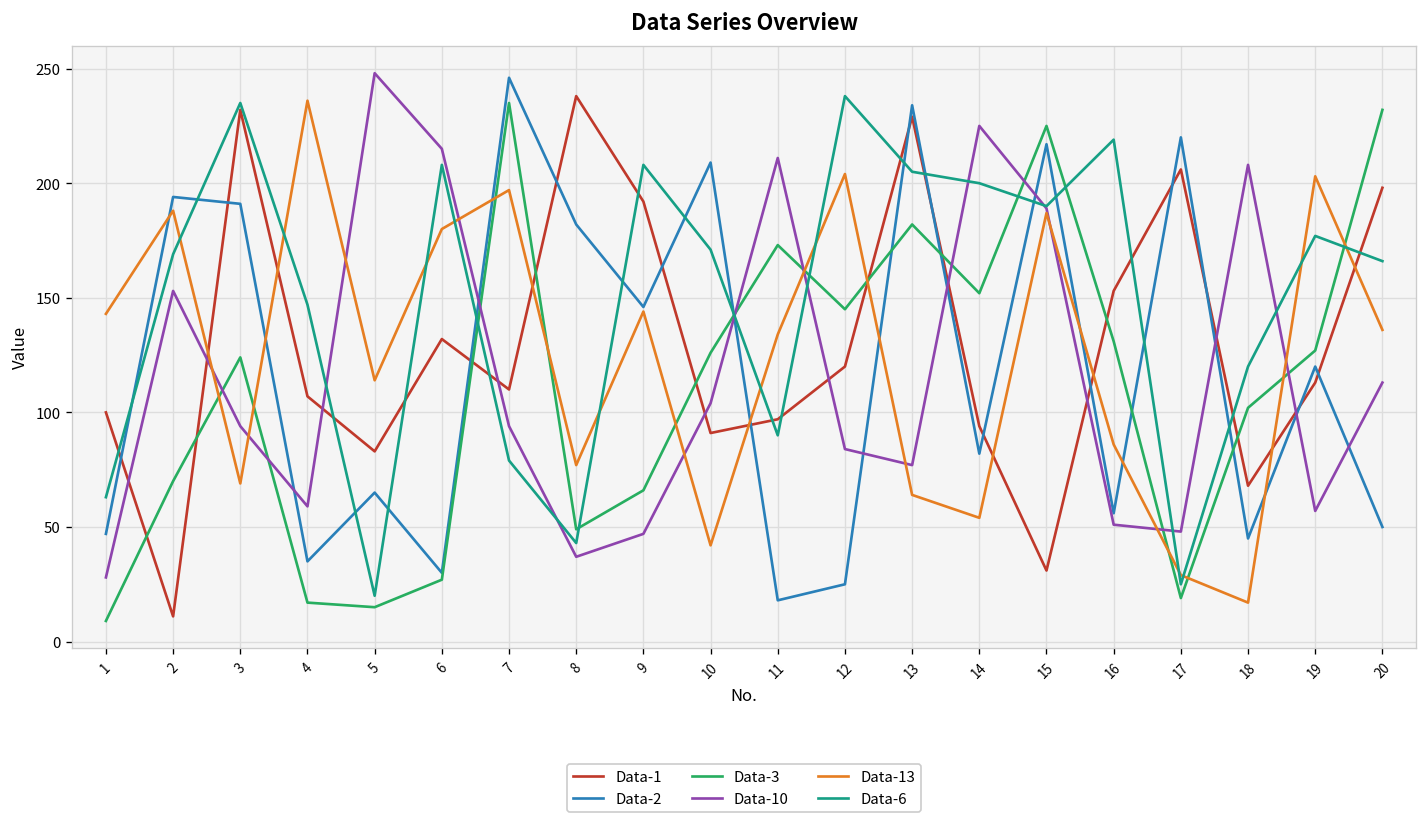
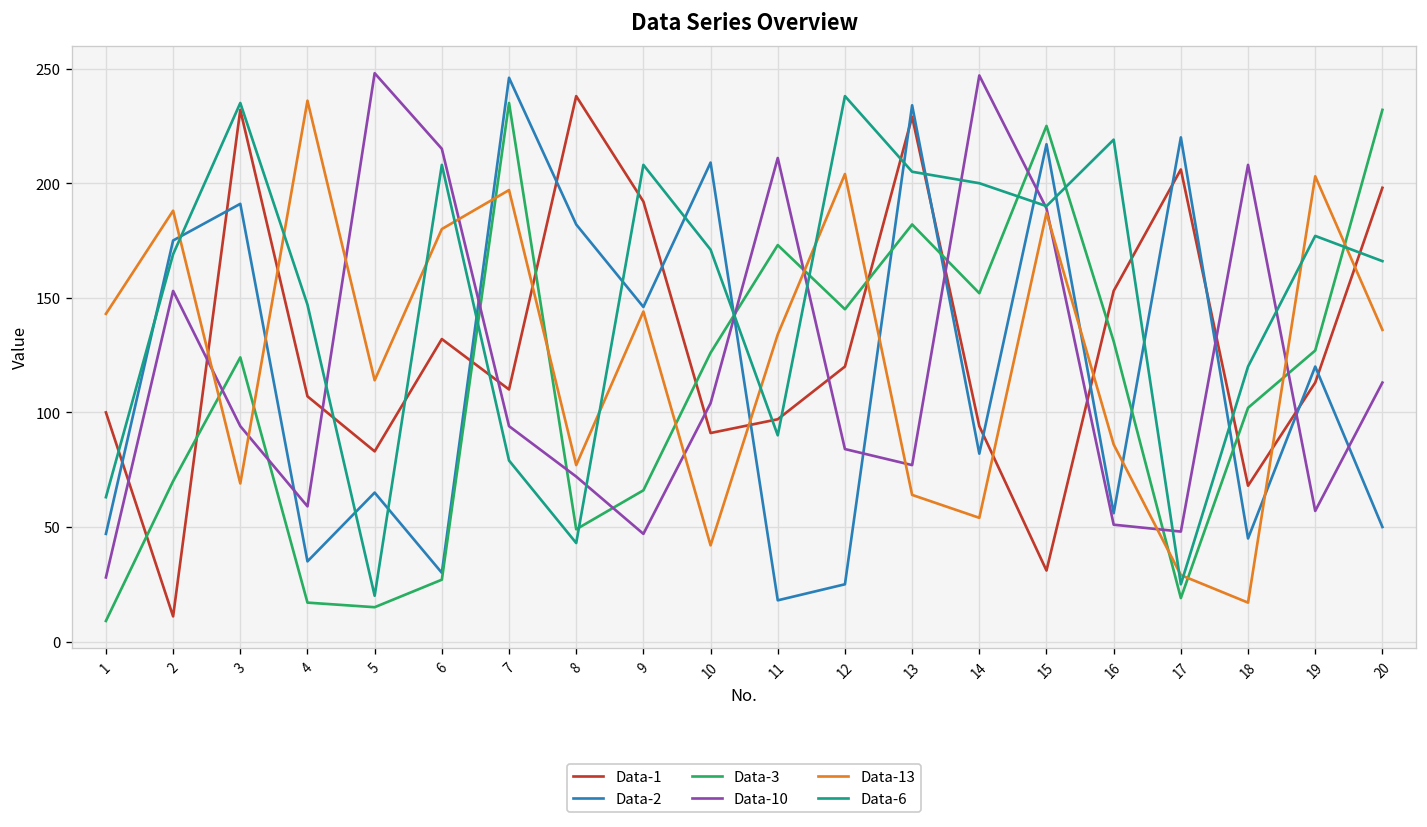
  {
    "Data-1": {
      "1": 100,
      "2": 11,
      "3": 232,
      "4": 107,
      "5": 83,
      "6": 132,
      "7": 110,
      "8": 238,
      "9": 192,
      "10": 91,
      "11": 97,
      "12": 120,
      "13": 229,
      "14": 94,
      "15": 31,
      "16": 153,
      "17": 206,
      "18": 68,
      "19": 113,
      "20": 198
    },
    "Data-2": {
      "1": 47,
-     "2": 194,
+     "2": 175,
      "3": 191,
      "4": 35,
      "5": 65,
      "6": 30,
      "7": 246,
      "8": 182,
      "9": 146,
      "10": 209,
      "11": 18,
      "12": 25,
      "13": 234,
      "14": 82,
      "15": 217,
      "16": 56,
      "17": 220,
      "18": 45,
      "19": 120,
      "20": 50
    },
    "Data-10": {
      "1": 28,
      "2": 153,
      "3": 94,
      "4": 59,
      "5": 248,
      "6": 215,
      "7": 94,
-     "8": 37,
+     "8": 72,
      "9": 47,
      "10": 104,
      "11": 211,
      "12": 84,
      "13": 77,
-     "14": 225,
+     "14": 247,
      "16": 51,
      "17": 48,
      "18": 208,
      "19": 57,
      "20": 113
    },
    "Data-13": {
      "1": 143,
      "2": 188,
      "3": 69,
      "4": 236,
      "5": 114,
      "6": 180,
      "7": 197,
      "8": 77,
      "9": 144,
      "10": 42,
      "11": 134,
      "12": 204,
      "13": 64,
      "14": 54,
      "15": 187,
      "16": 86,
      "17": 29,
      "18": 17,
      "19": 203,
      "20": 136
    }
  }
